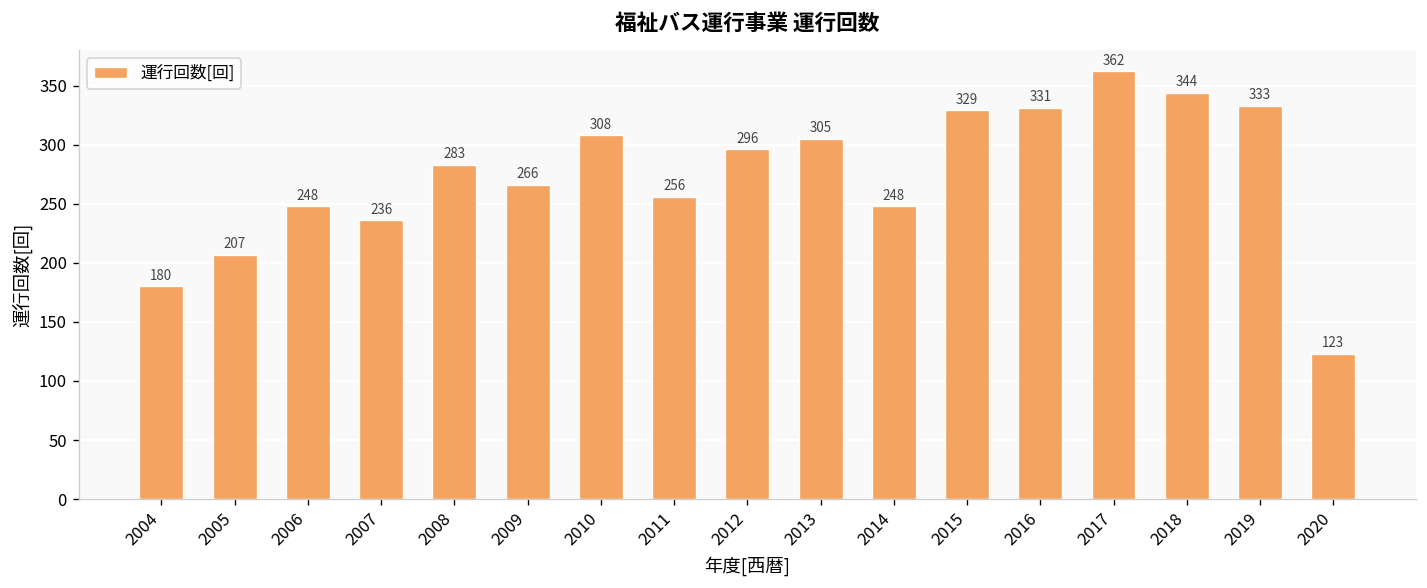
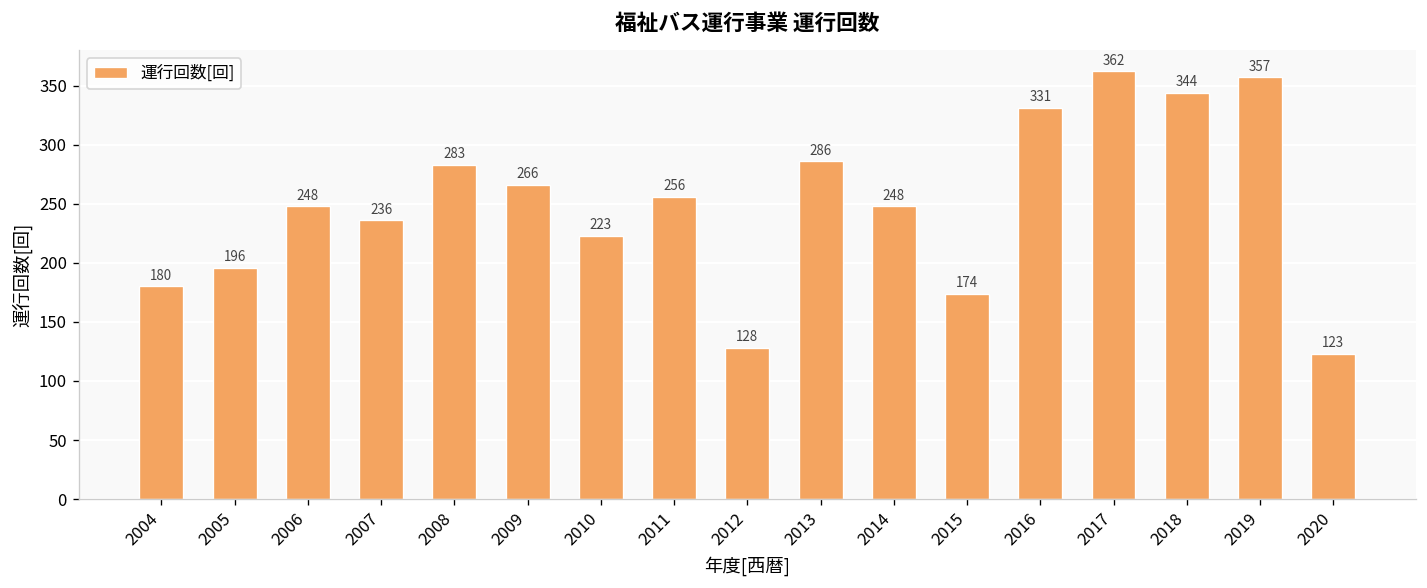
  {
    "2004": 180,
-   "2005": 207,
+   "2005": 196,
    "2006": 248,
    "2007": 236,
    "2008": 283,
    "2009": 266,
-   "2010": 308,
+   "2010": 223,
    "2011": 256,
-   "2012": 296,
-   "2013": 305,
+   "2012": 128,
+   "2013": 286,
    "2014": 248,
-   "2015": 329,
+   "2015": 174,
    "2016": 331,
    "2017": 362,
    "2018": 344,
-   "2019": 333,
+   "2019": 357,
    "2020": 123
  }
